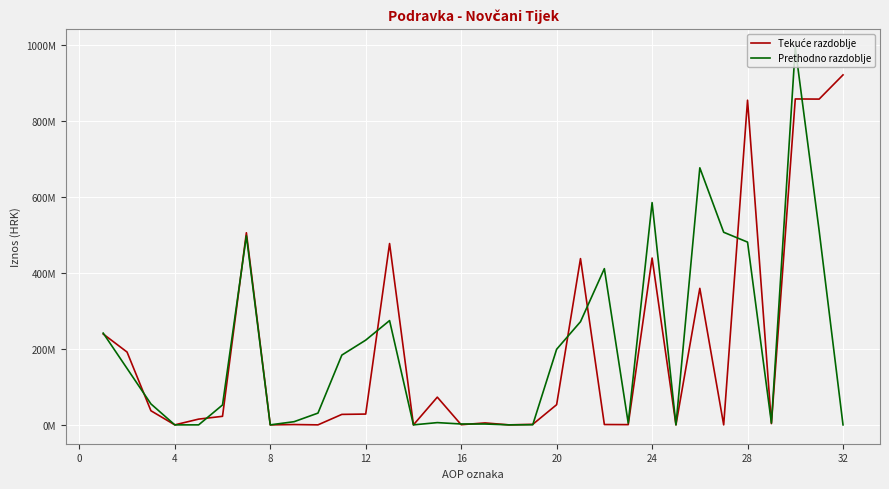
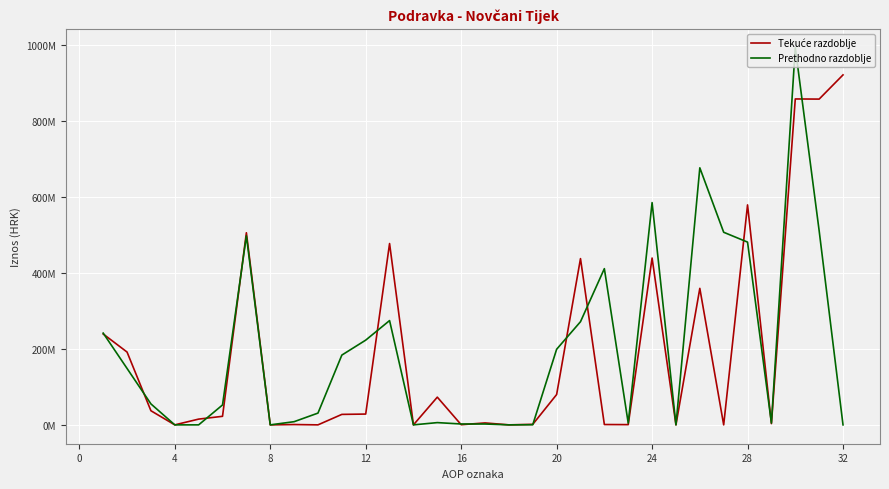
  {
    "Tekuće razdoblje": {
      "12": 30000000,
-     "20": 50000000,
+     "20": 80000000,
      "24": 440000000,
-     "28": 850000000,
+     "28": 580000000,
      "32": 920000000
    },
    "Prethodno razdoblje": {
      "12": 220000000,
      "20": 200000000,
      "24": 580000000,
      "28": 480000000,
      "32": 0
    }
  }
